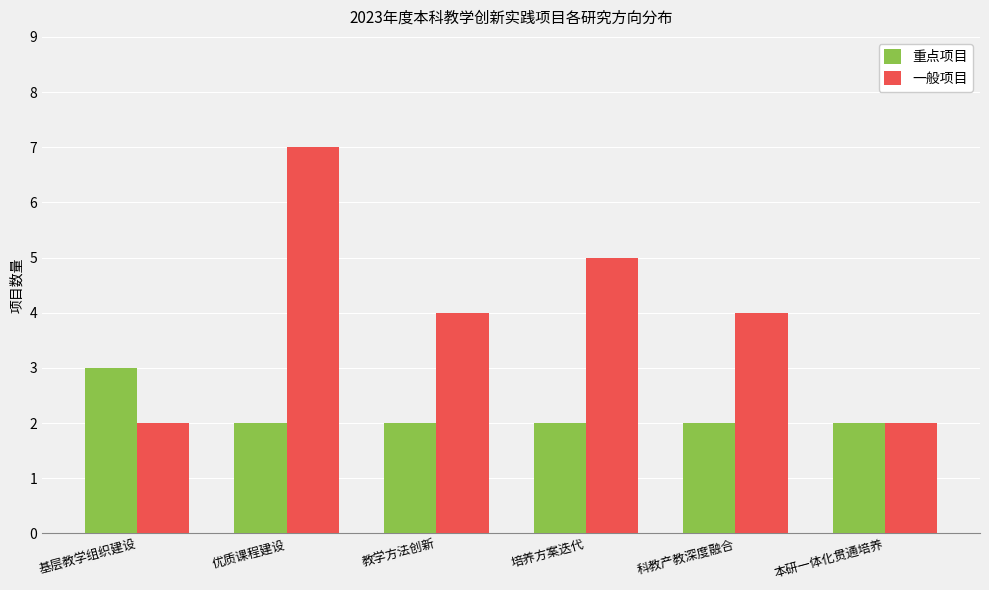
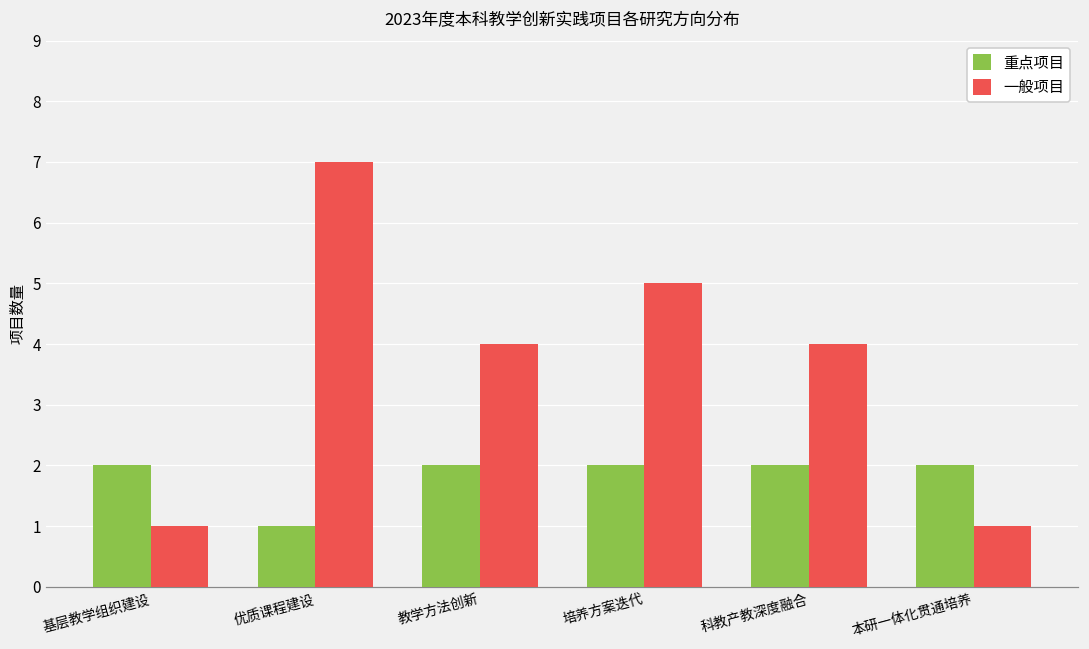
  {
    "重点项目": {
-     "基层教学组织建设": 3,
-     "优质课程建设": 2,
+     "基层教学组织建设": 2,
+     "优质课程建设": 1,
      "教学方法创新": 2,
      "培养方案迭代": 2,
      "科教产教深度融合": 2,
      "本研一体化贯通培养": 2
    },
    "一般项目": {
-     "基层教学组织建设": 2,
+     "基层教学组织建设": 1,
      "优质课程建设": 7,
      "教学方法创新": 4,
      "培养方案迭代": 5,
      "科教产教深度融合": 4,
-     "本研一体化贯通培养": 2
+     "本研一体化贯通培养": 1
    }
  }
